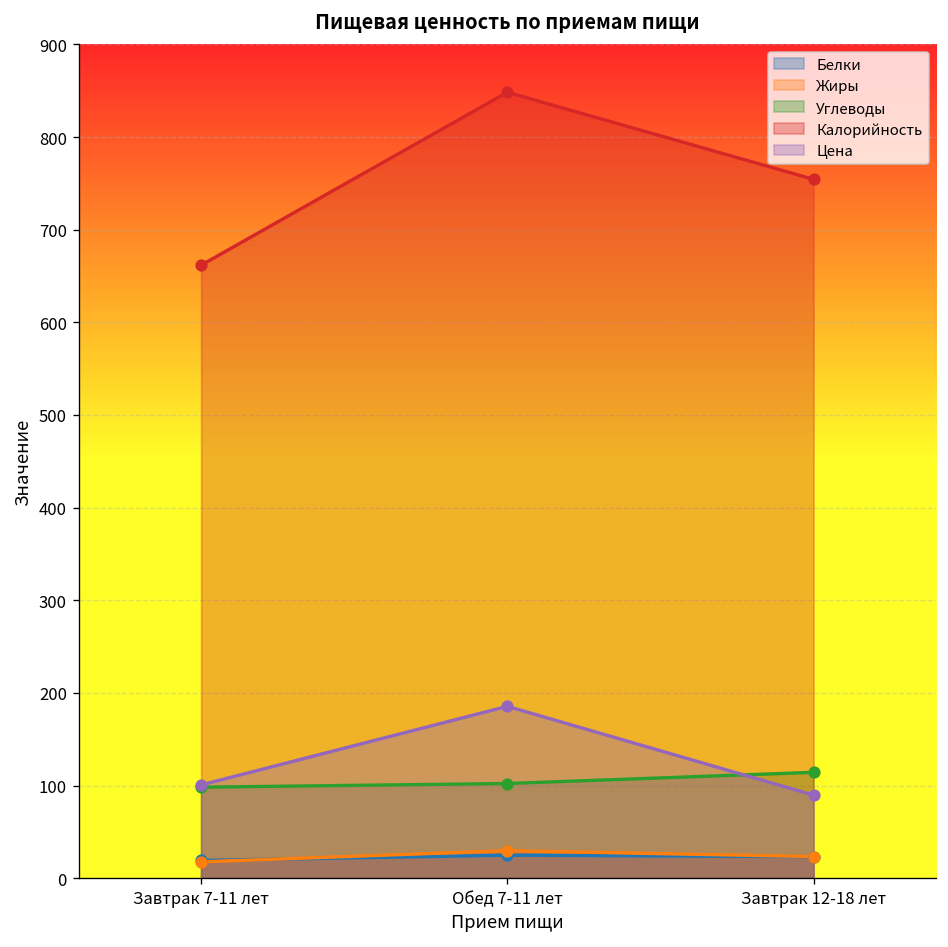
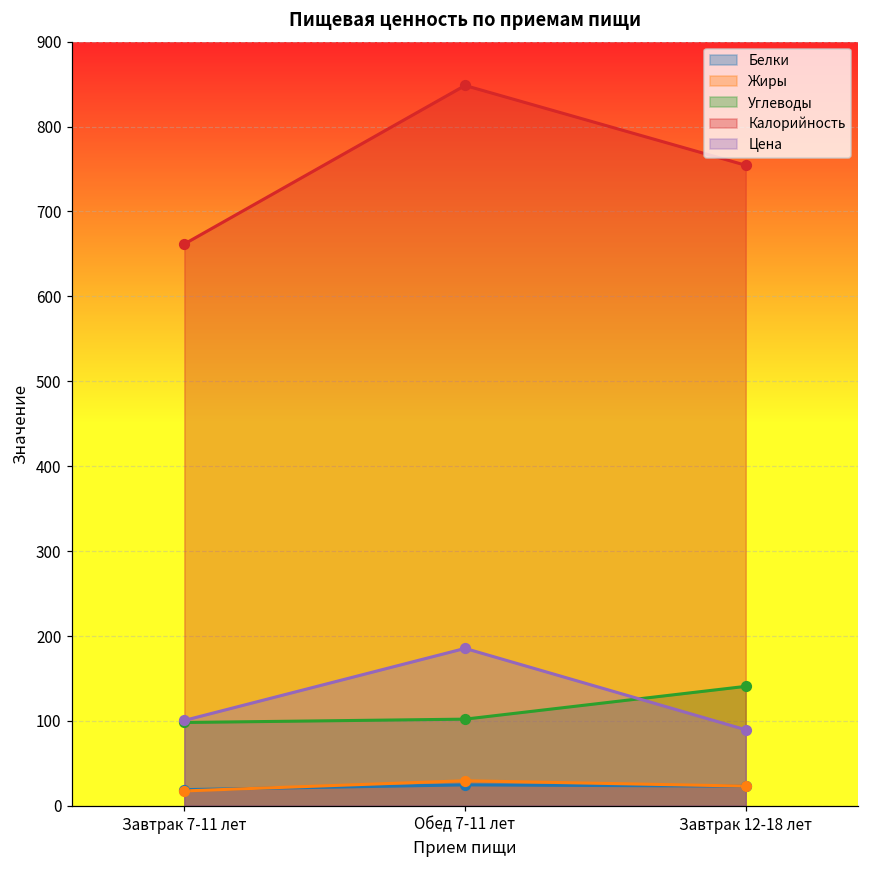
  {
    "Белки": {
      "Обед 7-11 лет": 20
    },
    "Углеводы": {
      "Обед 7-11 лет": 100,
-     "Завтрак 12-18 лет": 110
+     "Завтрак 12-18 лет": 140
    },
    "Цена": {
      "Обед 7-11 лет": 190,
      "Завтрак 12-18 лет": 90
    }
  }
